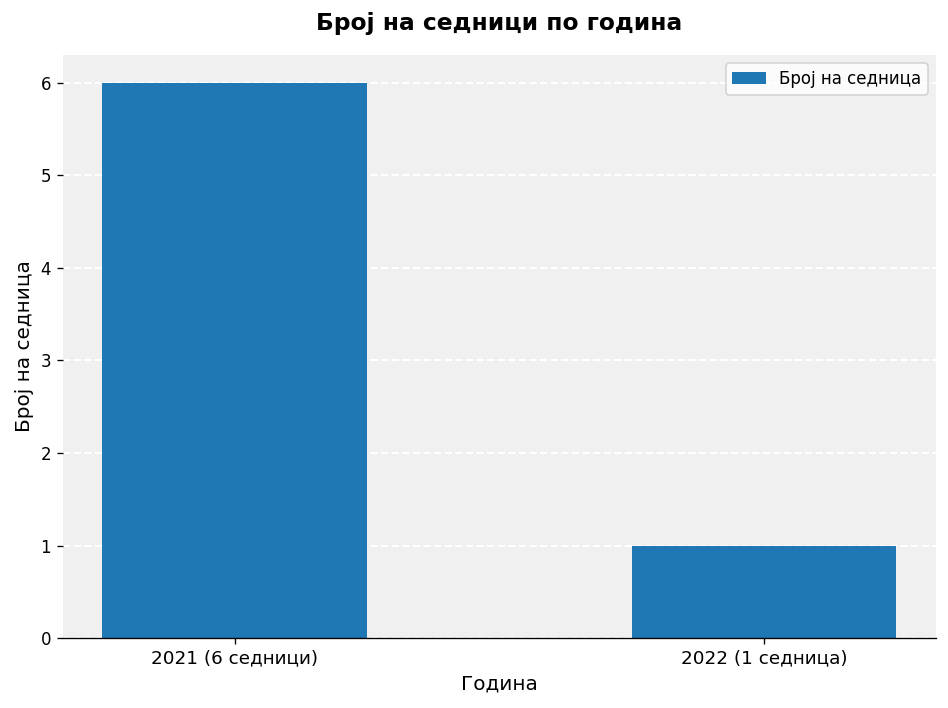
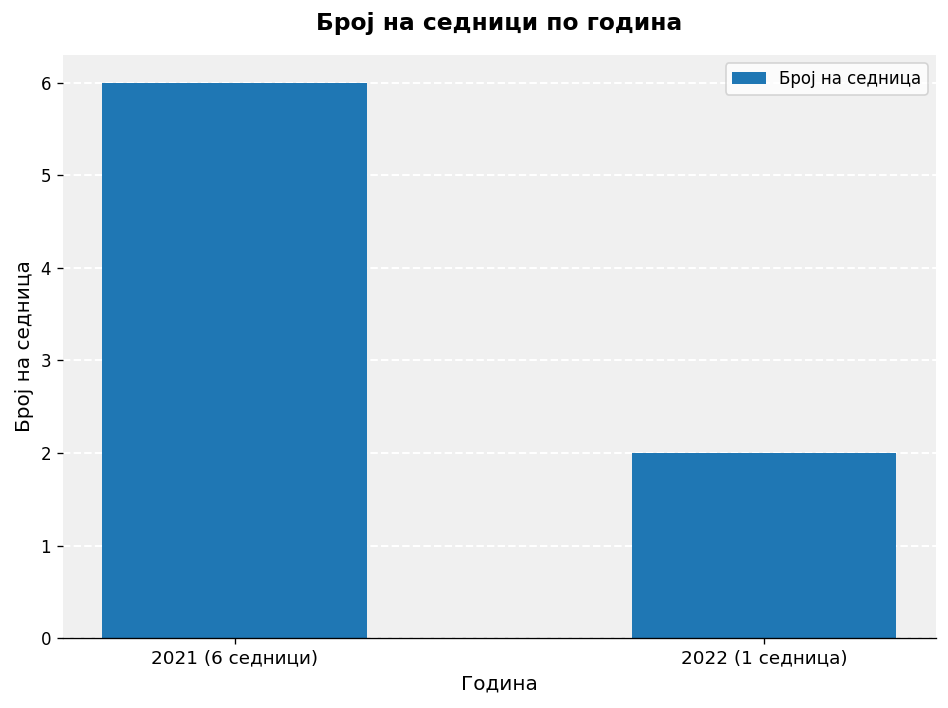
  {
    "2021 (6 седници)": 6,
-   "2022 (1 седница)": 1
+   "2022 (1 седница)": 2
  }
